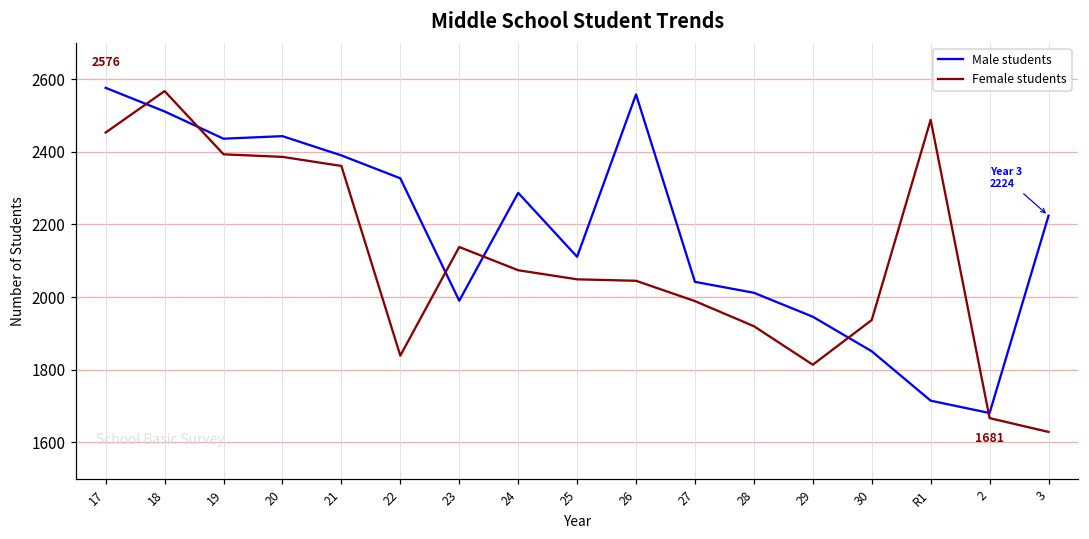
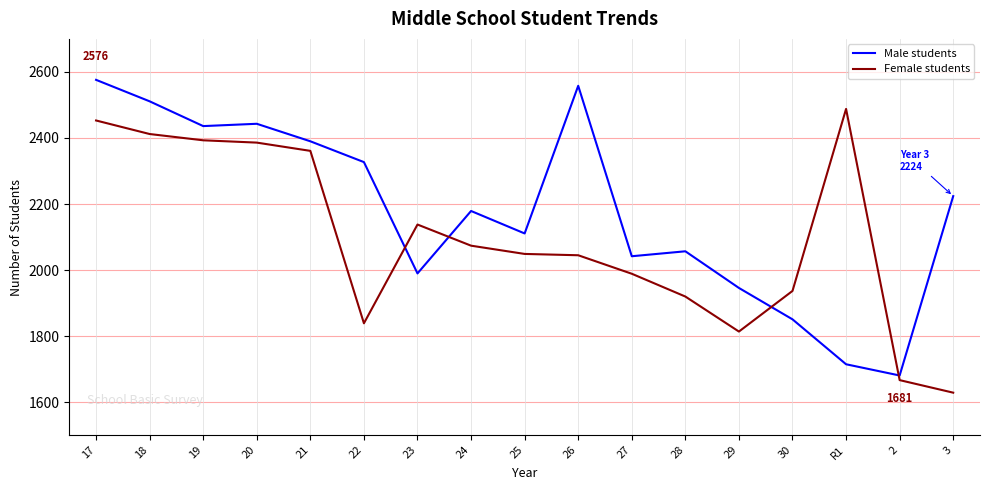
  {
    "Male students": {
      "18": 2510,
      "19": 2440,
      "20": 2440,
      "21": 2390,
      "22": 2330,
      "23": 1990,
-     "24": 2290,
+     "24": 2180,
      "25": 2110,
      "26": 2560,
      "27": 2040,
-     "28": 2010,
+     "28": 2060,
      "29": 1950,
      "30": 1850,
      "R1": 1720
    },
    "Female students": {
      "17": 2450,
-     "18": 2570,
+     "18": 2410,
      "19": 2390,
      "20": 2390,
      "21": 2360,
      "22": 1840,
      "23": 2140,
      "24": 2070,
      "25": 2050,
      "26": 2050,
      "27": 1990,
      "28": 1920,
      "29": 1810,
      "30": 1940,
      "R1": 2490,
      "3": 1630
    }
  }
